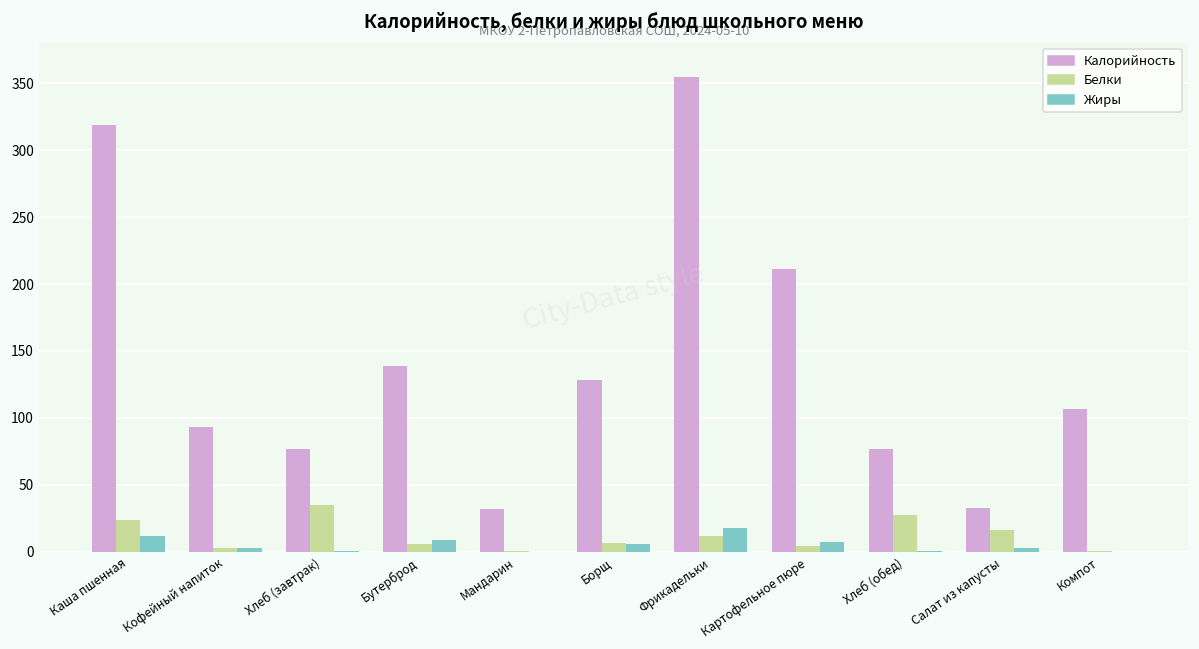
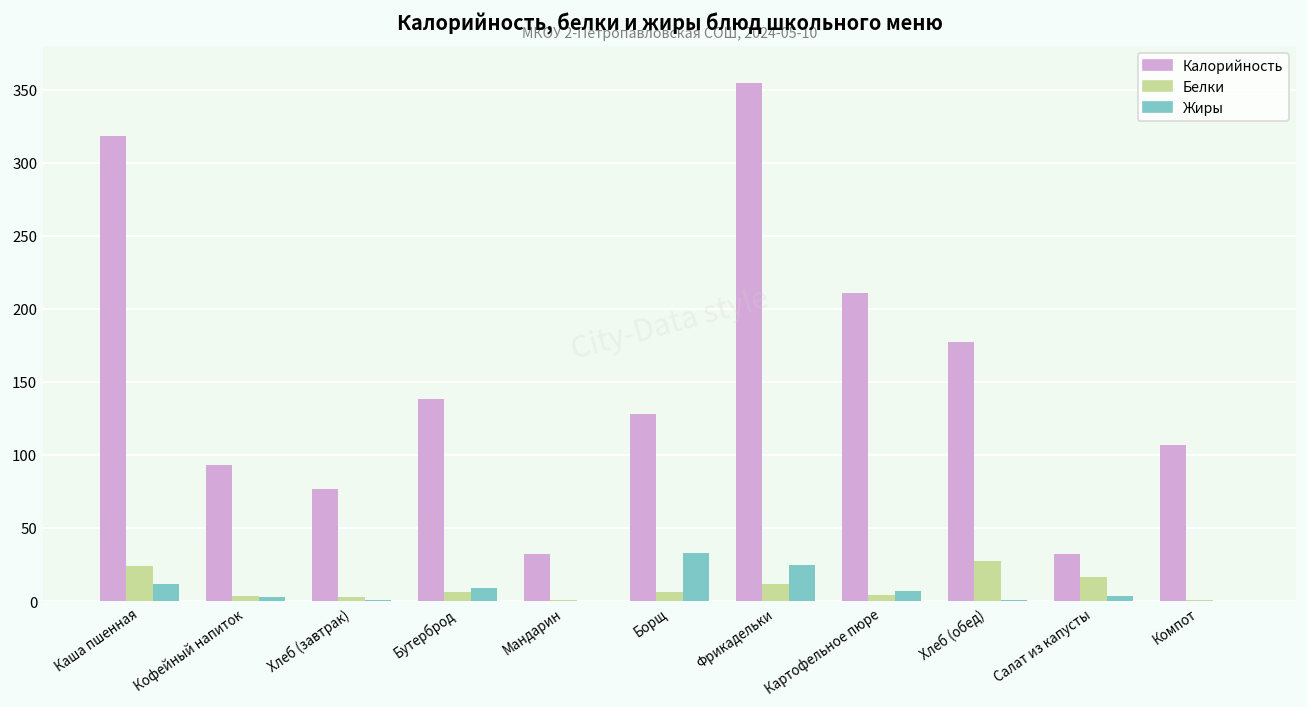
  {
    "Калорийность": {
      "Каша пшенная": 319,
      "Кофейный напиток": 93,
      "Хлеб (завтрак)": 77,
      "Бутерброд": 139,
      "Мандарин": 32,
      "Борщ": 128,
      "Фрикадельки": 355,
      "Картофельное пюре": 211,
-     "Хлеб (обед)": 77,
+     "Хлеб (обед)": 178,
      "Салат из капусты": 33,
      "Компот": 107
    },
    "Белки": {
      "Каша пшенная": 24,
      "Кофейный напиток": 3,
-     "Хлеб (завтрак)": 35,
+     "Хлеб (завтрак)": 3,
      "Бутерброд": 6,
      "Борщ": 6,
      "Фрикадельки": 12,
      "Картофельное пюре": 4,
      "Хлеб (обед)": 27,
      "Салат из капусты": 16
    },
    "Жиры": {
      "Каша пшенная": 12,
      "Кофейный напиток": 3,
      "Бутерброд": 9,
      "Мандарин": 0,
-     "Борщ": 6,
-     "Фрикадельки": 18,
+     "Борщ": 33,
+     "Фрикадельки": 24,
      "Картофельное пюре": 7,
      "Салат из капусты": 3,
      "Компот": 0
    }
  }
